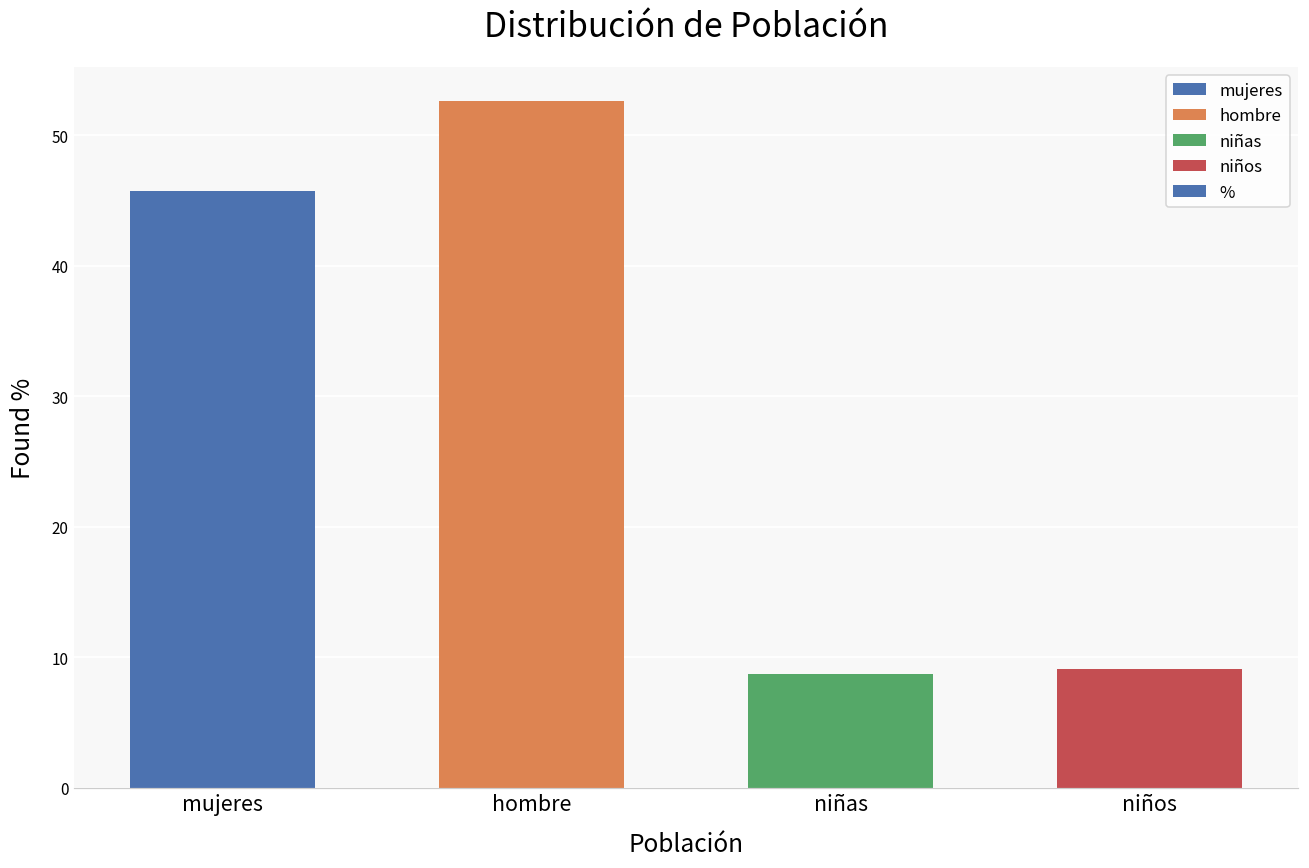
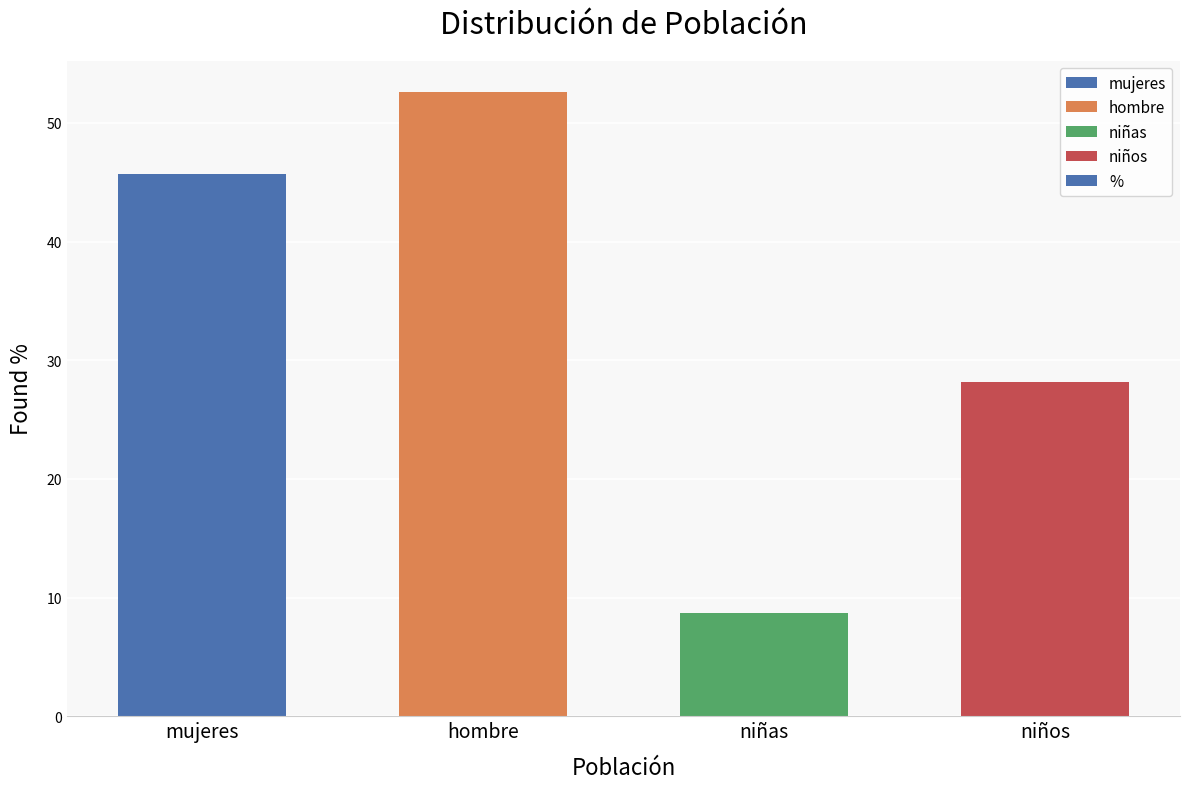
  {
    "mujeres": 45.7,
    "hombre": 52.6,
    "niñas": 8.7,
-   "niños": 9.1
+   "niños": 28.2
  }
